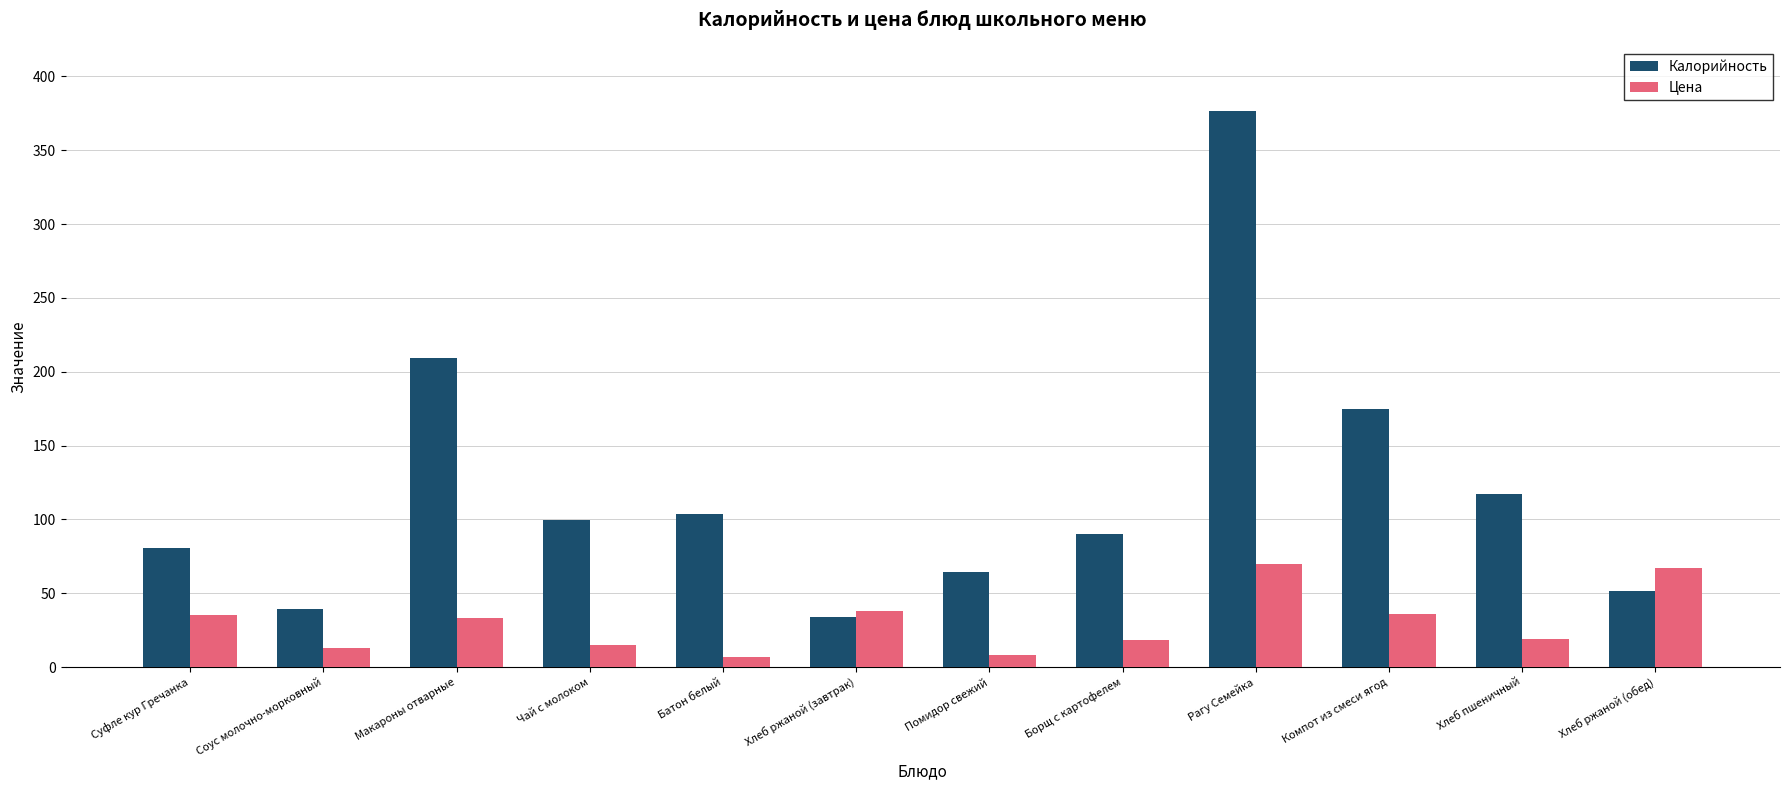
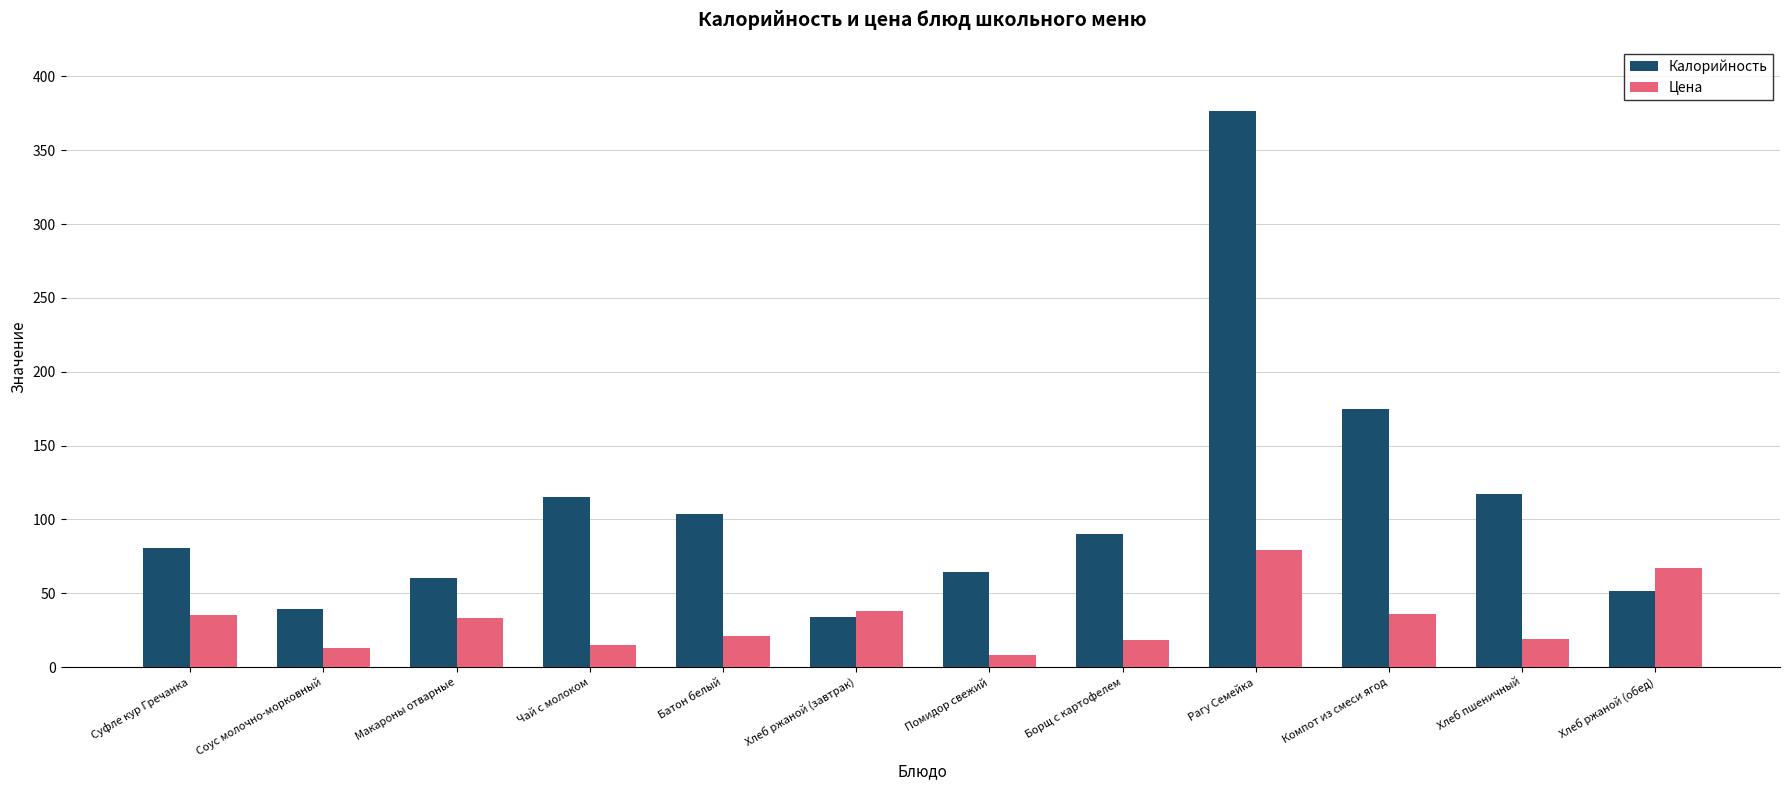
  {
    "Калорийность": {
      "Суфле кур Гречанка": 81,
      "Соус молочно-морковный": 39,
-     "Макароны отварные": 209,
-     "Чай с молоком": 99,
+     "Макароны отварные": 61,
+     "Чай с молоком": 115,
      "Батон белый": 104,
      "Хлеб ржаной (завтрак)": 34,
      "Помидор свежий": 64,
      "Борщ с картофелем": 90,
      "Рагу Семейка": 376,
      "Компот из смеси ягод": 175,
      "Хлеб пшеничный": 117,
      "Хлеб ржаной (обед)": 51
    },
    "Цена": {
      "Суфле кур Гречанка": 35,
      "Соус молочно-морковный": 13,
      "Макароны отварные": 33,
      "Чай с молоком": 15,
-     "Батон белый": 7,
+     "Батон белый": 21,
      "Хлеб ржаной (завтрак)": 38,
      "Помидор свежий": 8,
      "Борщ с картофелем": 18,
-     "Рагу Семейка": 70,
+     "Рагу Семейка": 79,
      "Компот из смеси ягод": 36,
      "Хлеб пшеничный": 19,
      "Хлеб ржаной (обед)": 67
    }
  }
